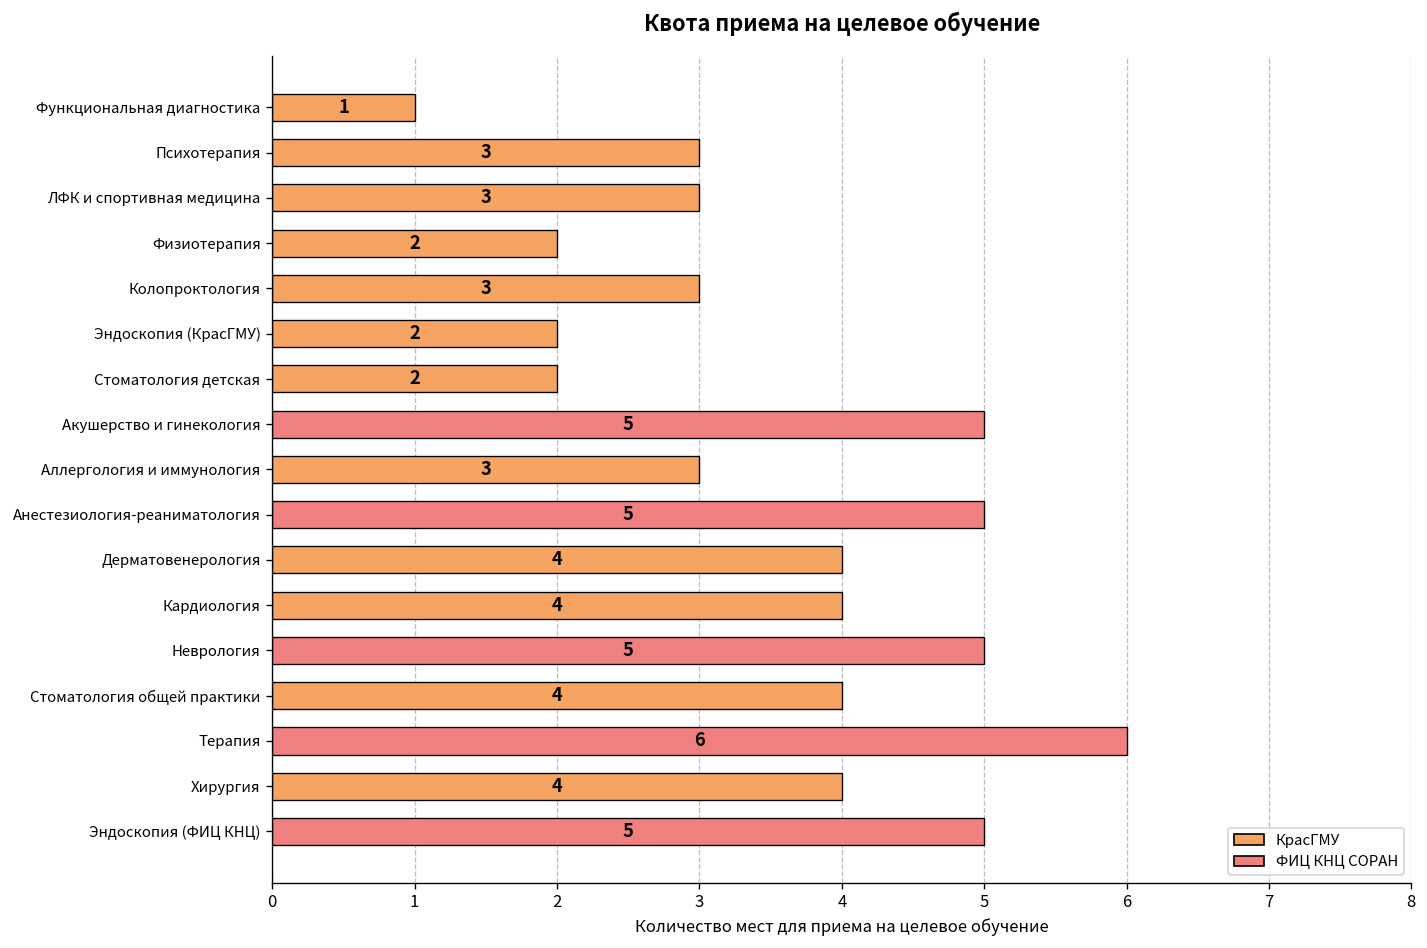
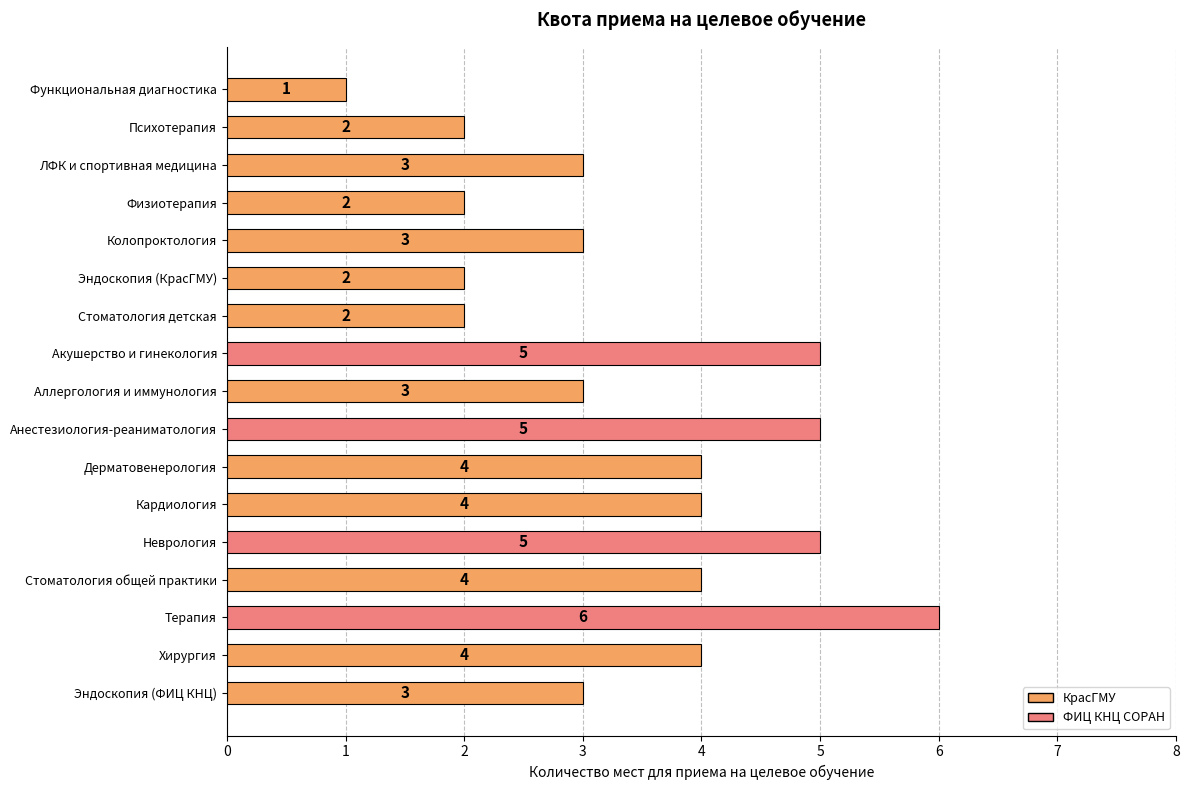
  {
    "Функциональная диагностика": 1,
-   "Психотерапия": 3,
+   "Психотерапия": 2,
    "ЛФК и спортивная медицина": 3,
    "Физиотерапия": 2,
    "Колопроктология": 3,
    "Эндоскопия (КрасГМУ)": 2,
    "Стоматология детская": 2,
    "Акушерство и гинекология": 5,
    "Аллергология и иммунология": 3,
    "Анестезиология-реаниматология": 5,
    "Дерматовенерология": 4,
    "Кардиология": 4,
    "Неврология": 5,
    "Стоматология общей практики": 4,
    "Терапия": 6,
    "Хирургия": 4,
-   "Эндоскопия (ФИЦ КНЦ)": 5
+   "Эндоскопия (ФИЦ КНЦ)": 3
  }
